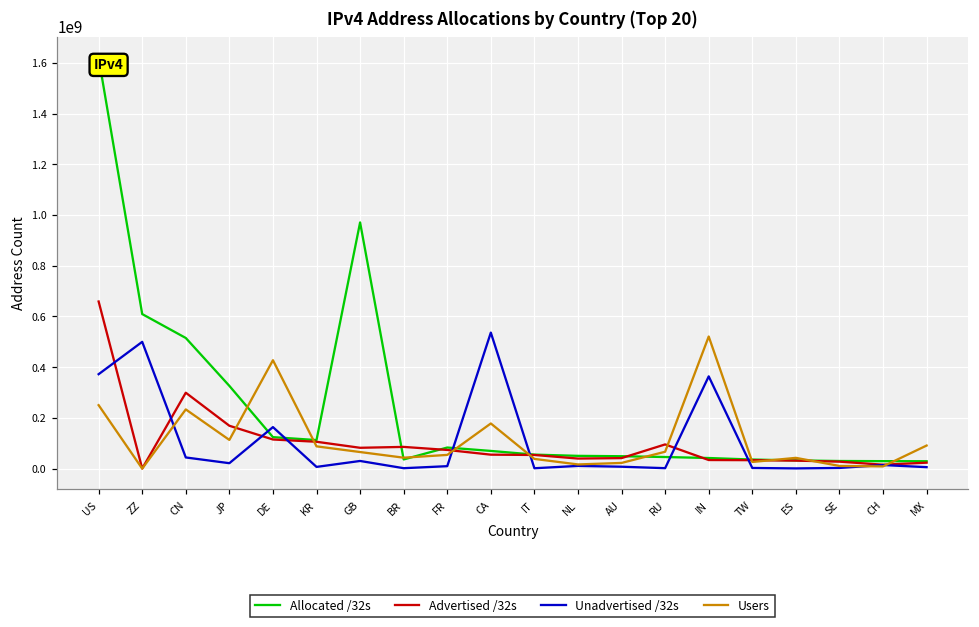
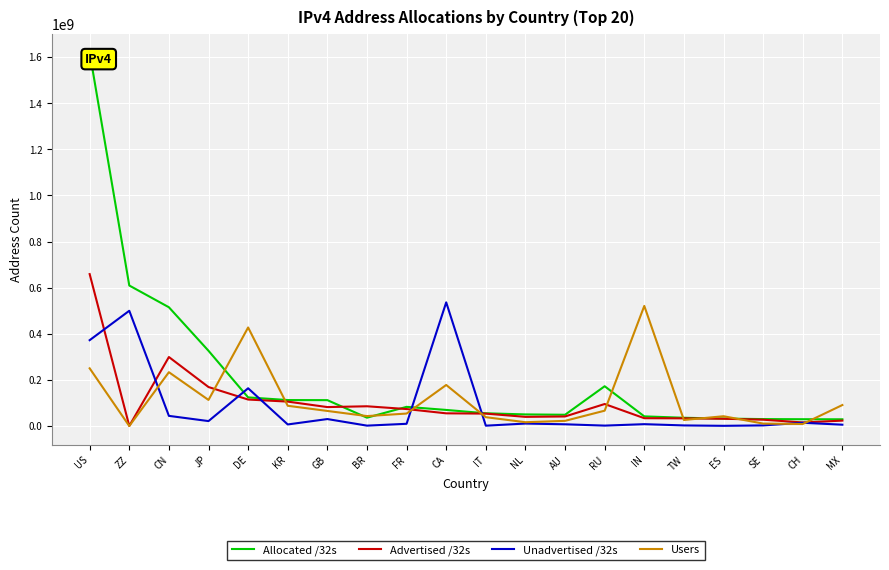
  {
    "Allocated /32s": {
      "ZZ": 610000000,
      "CN": 510000000,
      "JP": 330000000,
-     "GB": 970000000,
+     "GB": 110000000,
      "CA": 70000000,
-     "RU": 50000000,
+     "RU": 170000000,
      "CH": 30000000
    },
    "Advertised /32s": {
      "US": 660000000,
      "CN": 300000000,
      "JP": 170000000,
      "GB": 80000000,
      "BR": 90000000,
      "CA": 50000000,
      "RU": 100000000
    },
    "Unadvertised /32s": {
      "US": 370000000,
      "ZZ": 500000000,
      "CN": 40000000,
      "JP": 20000000,
      "DE": 160000000,
      "KR": 10000000,
      "GB": 30000000,
      "BR": 0,
      "FR": 10000000,
      "CA": 540000000,
      "IT": 0,
      "AU": 10000000,
      "RU": 0,
-     "IN": 360000000,
+     "IN": 10000000,
      "TW": 0,
      "ES": 0,
      "MX": 10000000
    },
    "Users": {
      "US": 250000000,
      "CN": 230000000,
      "JP": 110000000,
      "DE": 430000000,
      "KR": 90000000,
      "GB": 70000000,
      "FR": 50000000,
      "CA": 180000000,
      "IT": 40000000,
      "AU": 20000000,
      "RU": 70000000,
      "IN": 520000000,
      "MX": 90000000
    }
  }
